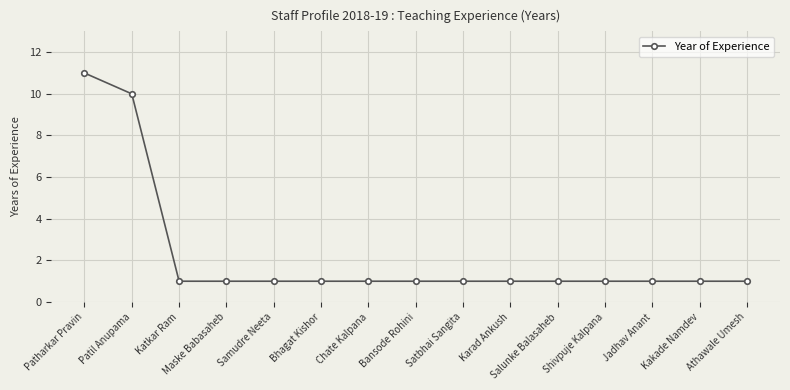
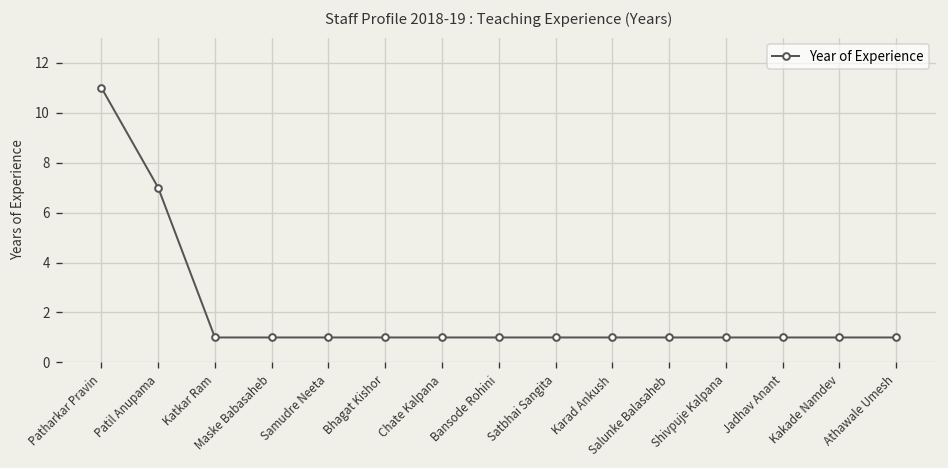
  {
    "Patharkar Pravin": 11,
-   "Patil Anupama": 10,
+   "Patil Anupama": 7,
    "Katkar Ram": 1,
    "Maske Babasaheb": 1,
    "Samudre Neeta": 1,
    "Bhagat Kishor": 1,
    "Chate Kalpana": 1,
    "Bansode Rohini": 1,
    "Satbhai Sangita": 1,
    "Karad Ankush": 1,
    "Salunke Balasaheb": 1,
    "Shivpuje Kalpana": 1,
    "Jadhav Anant": 1,
    "Kakade Namdev": 1,
    "Athawale Umesh": 1
  }
